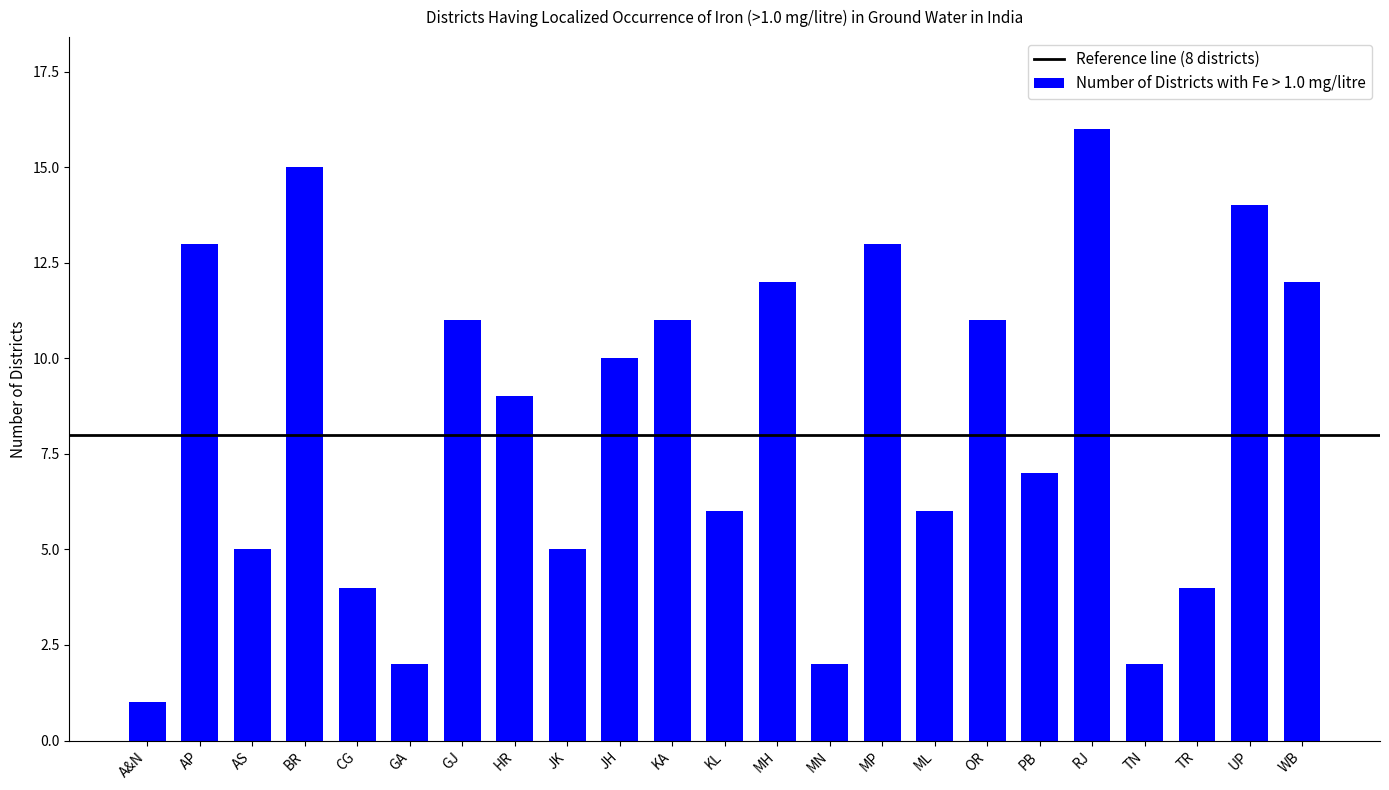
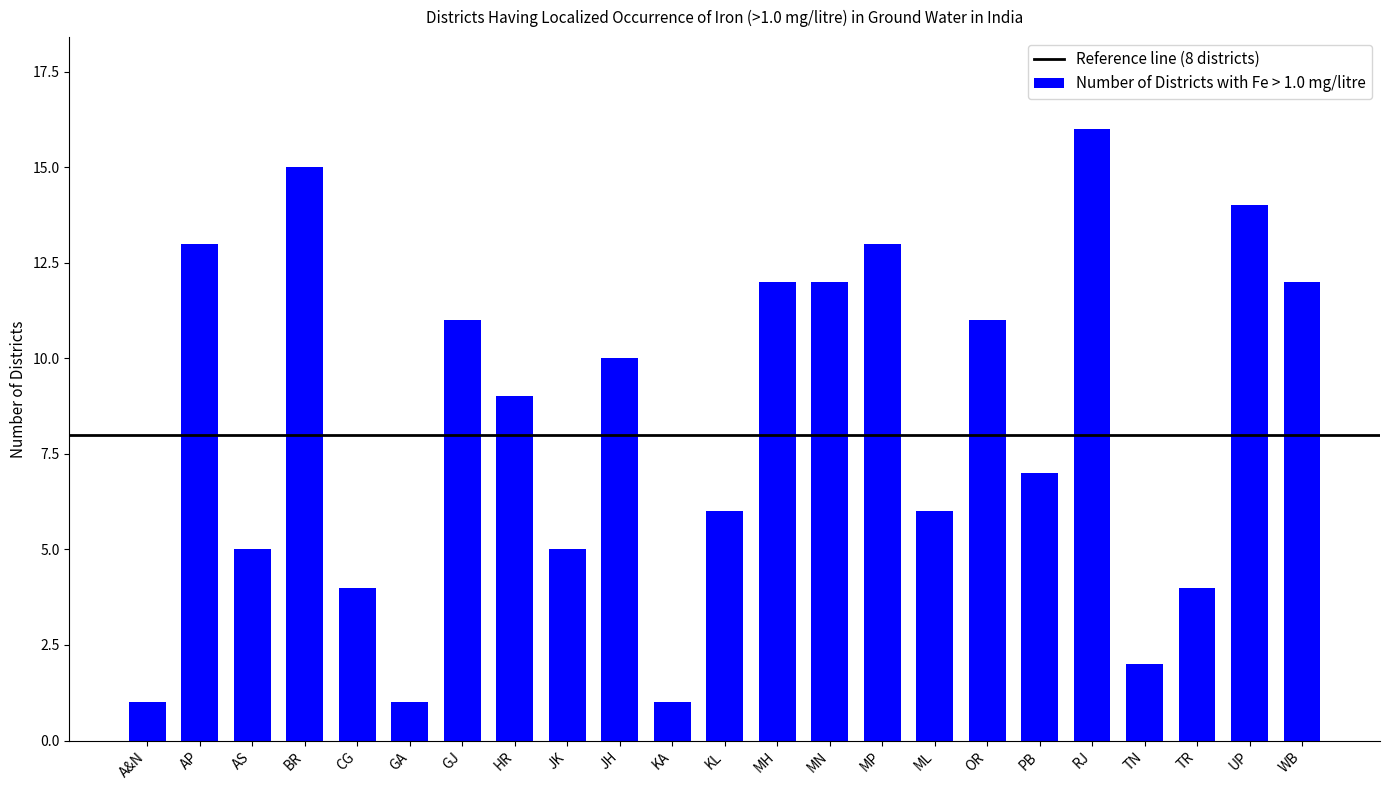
  {
    "A&N": 1,
    "AP": 13,
    "AS": 5,
    "BR": 15,
    "CG": 4,
-   "GA": 2,
+   "GA": 1,
    "GJ": 11,
    "HR": 9,
    "JK": 5,
    "JH": 10,
-   "KA": 11,
+   "KA": 1,
    "KL": 6,
    "MH": 12,
-   "MN": 2,
+   "MN": 12,
    "MP": 13,
    "ML": 6,
    "OR": 11,
    "PB": 7,
    "RJ": 16,
    "TN": 2,
    "TR": 4,
    "UP": 14,
    "WB": 12
  }
